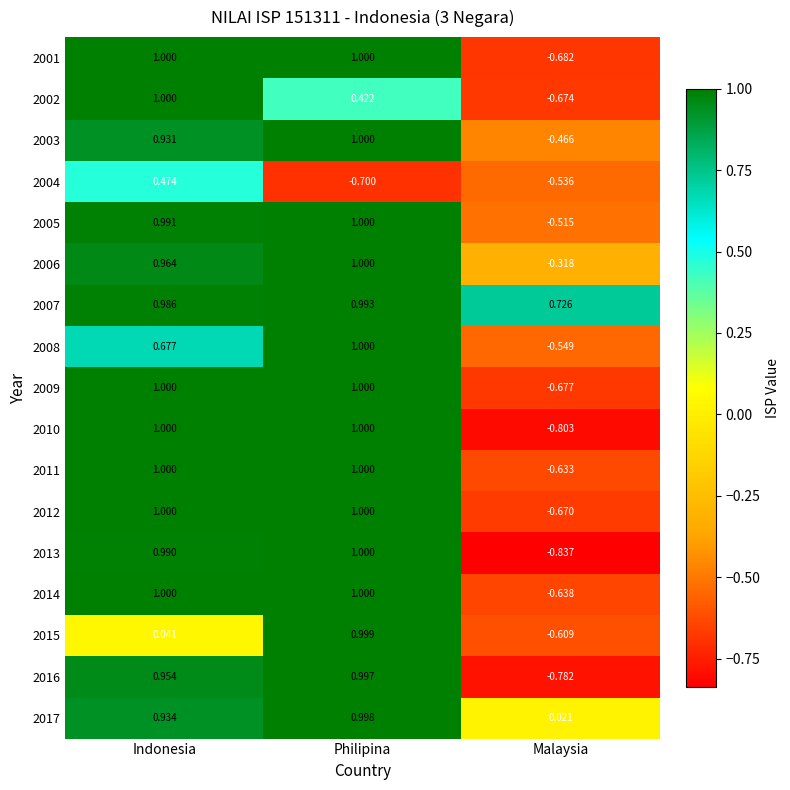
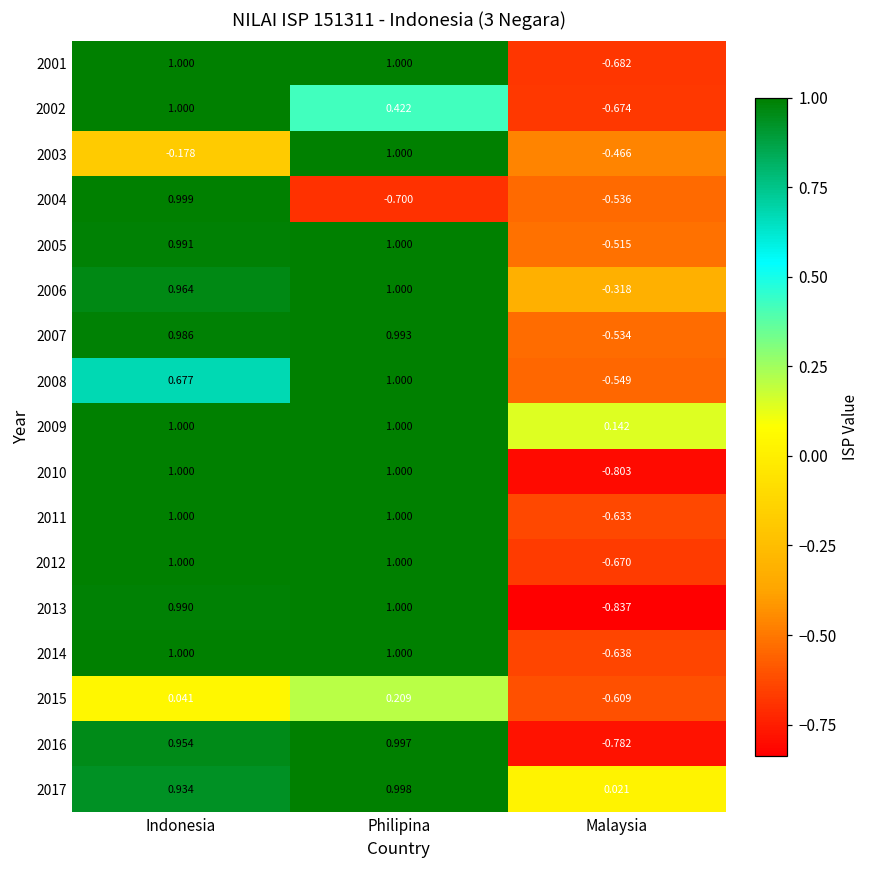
  {
    "2001": {
      "Indonesia": 1.000,
      "Philipina": 1.000,
      "Malaysia": -0.682
    },
    "2002": {
      "Indonesia": 1.000,
      "Philipina": 0.422,
      "Malaysia": -0.674
    },
    "2003": {
-     "Indonesia": 0.931,
+     "Indonesia": -0.178,
      "Philipina": 1.000,
      "Malaysia": -0.466
    },
    "2004": {
-     "Indonesia": 0.474,
+     "Indonesia": 0.999,
      "Philipina": -0.700,
      "Malaysia": -0.536
    },
    "2005": {
      "Indonesia": 0.991,
      "Philipina": 1.000,
      "Malaysia": -0.515
    },
    "2006": {
      "Indonesia": 0.964,
      "Philipina": 1.000,
      "Malaysia": -0.318
    },
    "2007": {
      "Indonesia": 0.986,
      "Philipina": 0.993,
-     "Malaysia": 0.726
+     "Malaysia": -0.534
    },
    "2008": {
      "Indonesia": 0.677,
      "Philipina": 1.000,
      "Malaysia": -0.549
    },
    "2009": {
      "Indonesia": 1.000,
      "Philipina": 1.000,
-     "Malaysia": -0.677
+     "Malaysia": 0.142
    },
    "2010": {
      "Indonesia": 1.000,
      "Philipina": 1.000,
      "Malaysia": -0.803
    },
    "2011": {
      "Indonesia": 1.000,
      "Philipina": 1.000,
      "Malaysia": -0.633
    },
    "2012": {
      "Indonesia": 1.000,
      "Philipina": 1.000,
      "Malaysia": -0.670
    },
    "2013": {
      "Indonesia": 0.990,
      "Philipina": 1.000,
      "Malaysia": -0.837
    },
    "2014": {
      "Indonesia": 1.000,
      "Philipina": 1.000,
      "Malaysia": -0.638
    },
    "2015": {
      "Indonesia": 0.041,
-     "Philipina": 0.999,
+     "Philipina": 0.209,
      "Malaysia": -0.609
    },
    "2016": {
      "Indonesia": 0.954,
      "Philipina": 0.997,
      "Malaysia": -0.782
    },
    "2017": {
      "Indonesia": 0.934,
      "Philipina": 0.998,
      "Malaysia": 0.021
    }
  }
